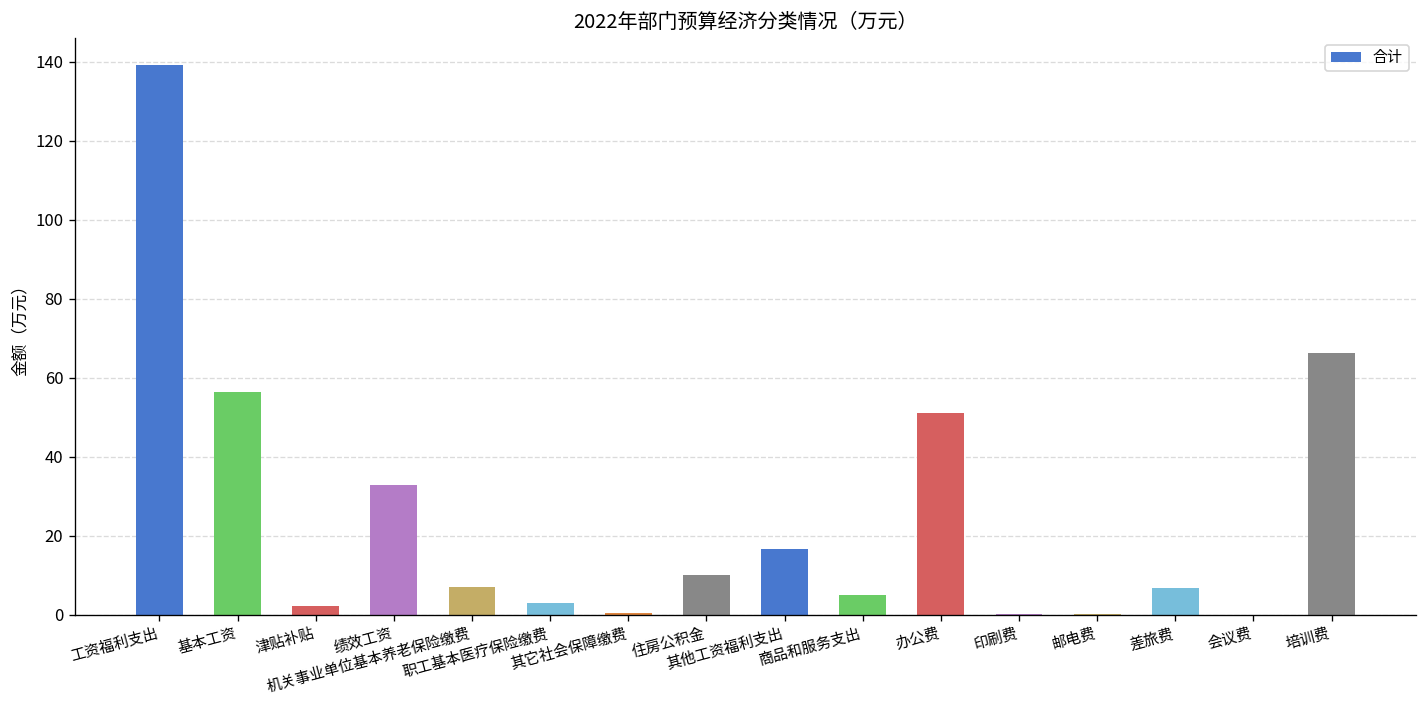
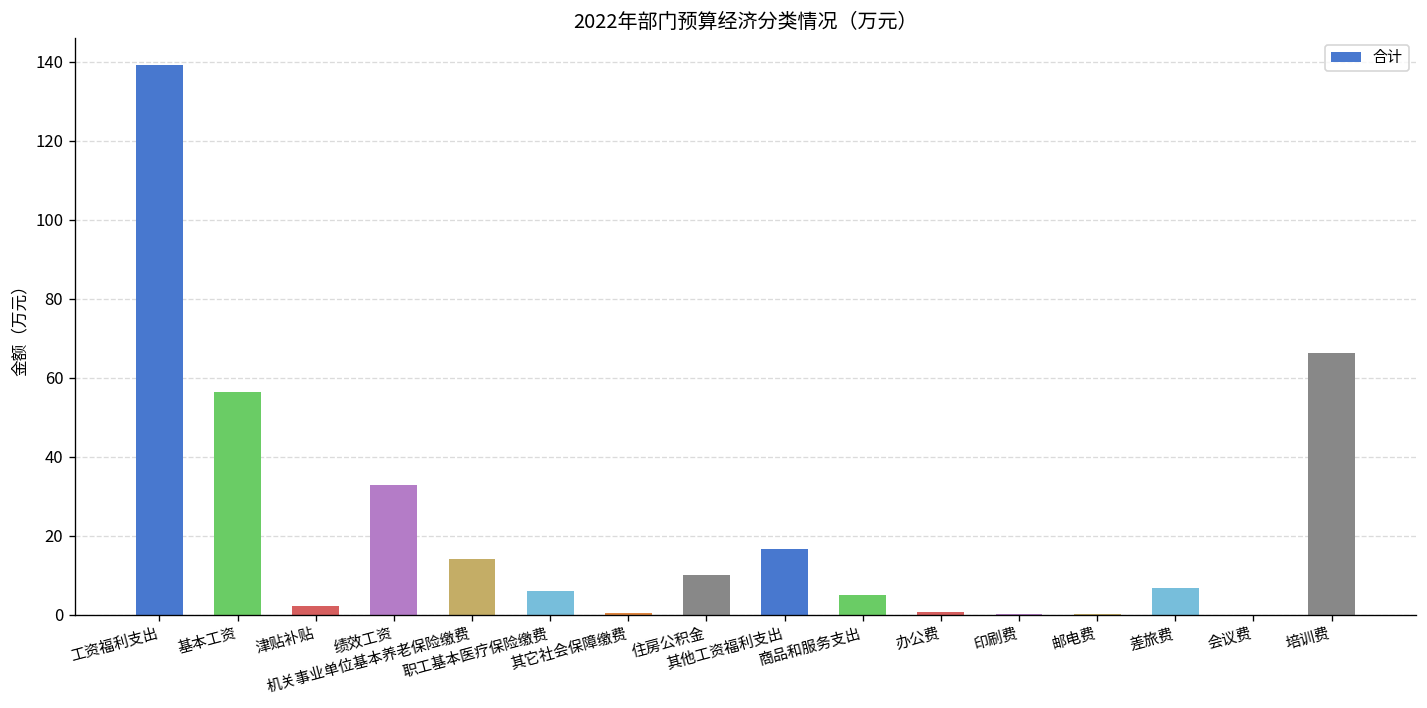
  {
    "工资福利支出": 139,
    "基本工资": 56,
    "津贴补贴": 2,
    "绩效工资": 33,
-   "机关事业单位基本养老保险缴费": 7,
-   "职工基本医疗保险缴费": 3,
+   "机关事业单位基本养老保险缴费": 14,
+   "职工基本医疗保险缴费": 6,
    "住房公积金": 10,
    "其他工资福利支出": 17,
    "商品和服务支出": 5,
-   "办公费": 51,
+   "办公费": 1,
    "差旅费": 7,
    "培训费": 66
  }
